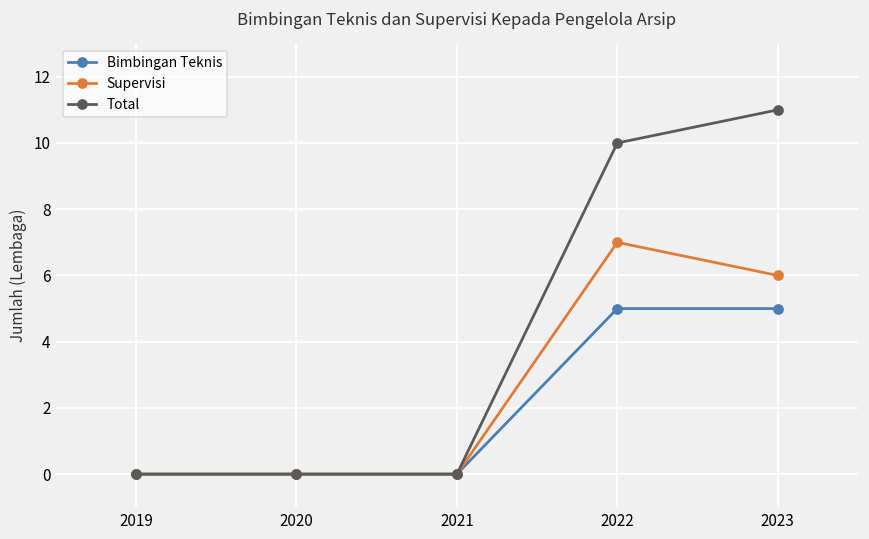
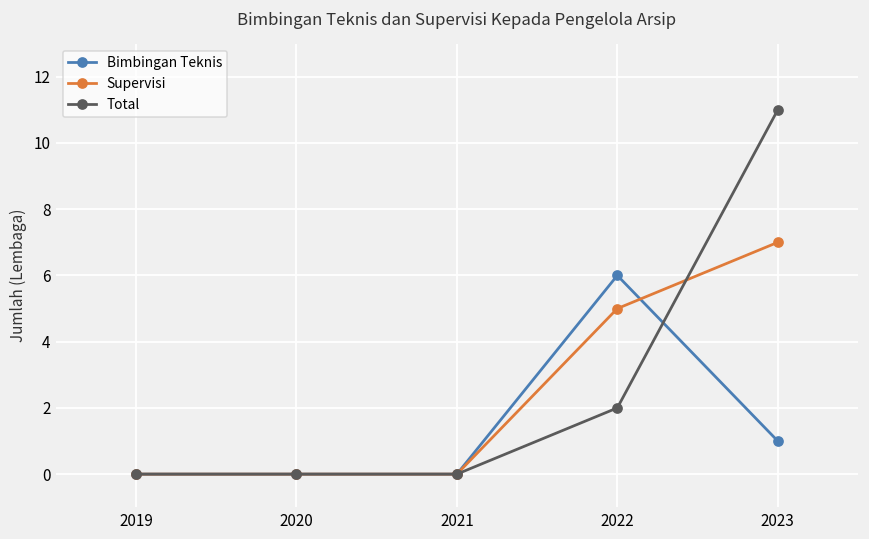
  {
    "Bimbingan Teknis": {
-     "2022": 5,
-     "2023": 5
+     "2022": 6,
+     "2023": 1
    },
    "Supervisi": {
-     "2022": 7,
-     "2023": 6
+     "2022": 5,
+     "2023": 7
    },
    "Total": {
-     "2022": 10,
+     "2022": 2,
      "2023": 11
    }
  }
